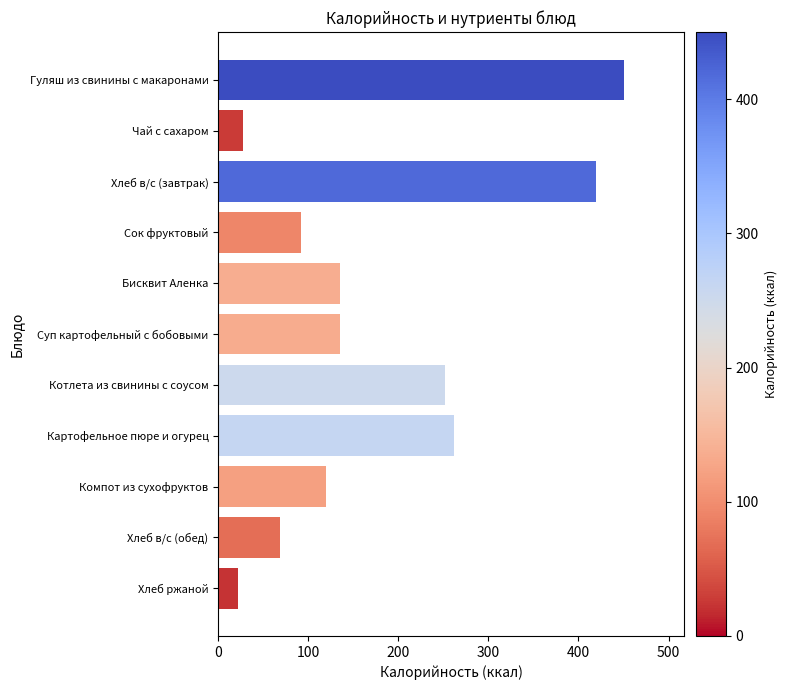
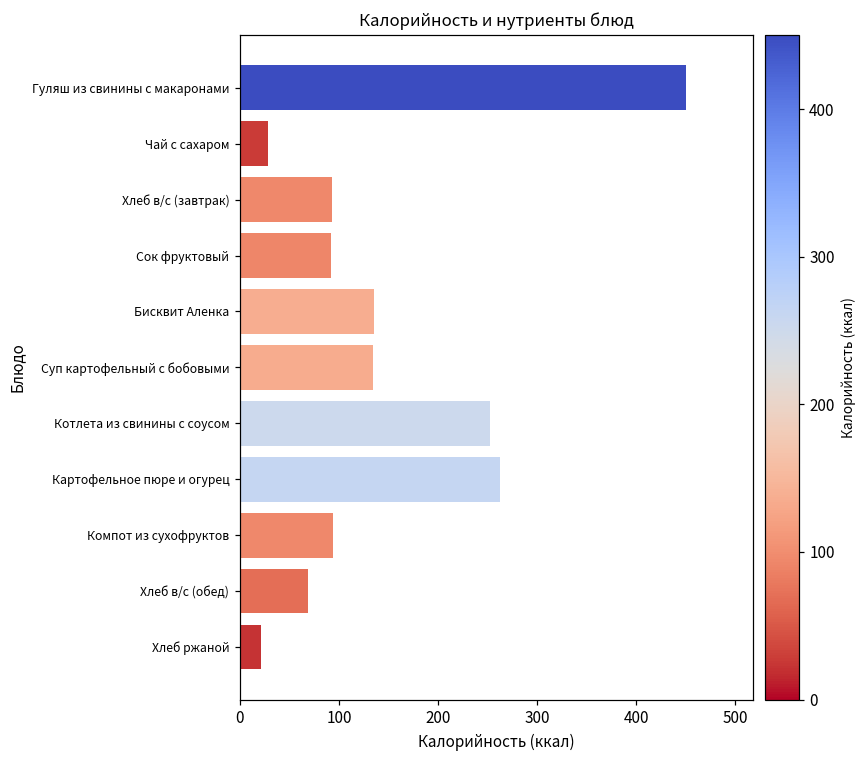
  {
    "Гуляш из свинины с макаронами": 450,
    "Чай с сахаром": 30,
-   "Хлеб в/с (завтрак)": 420,
+   "Хлеб в/с (завтрак)": 90,
    "Сок фруктовый": 90,
    "Бисквит Аленка": 140,
    "Суп картофельный с бобовыми": 130,
    "Котлета из свинины с соусом": 250,
    "Картофельное пюре и огурец": 260,
-   "Компот из сухофруктов": 120,
+   "Компот из сухофруктов": 90,
    "Хлеб в/с (обед)": 70,
    "Хлеб ржаной": 20
  }
